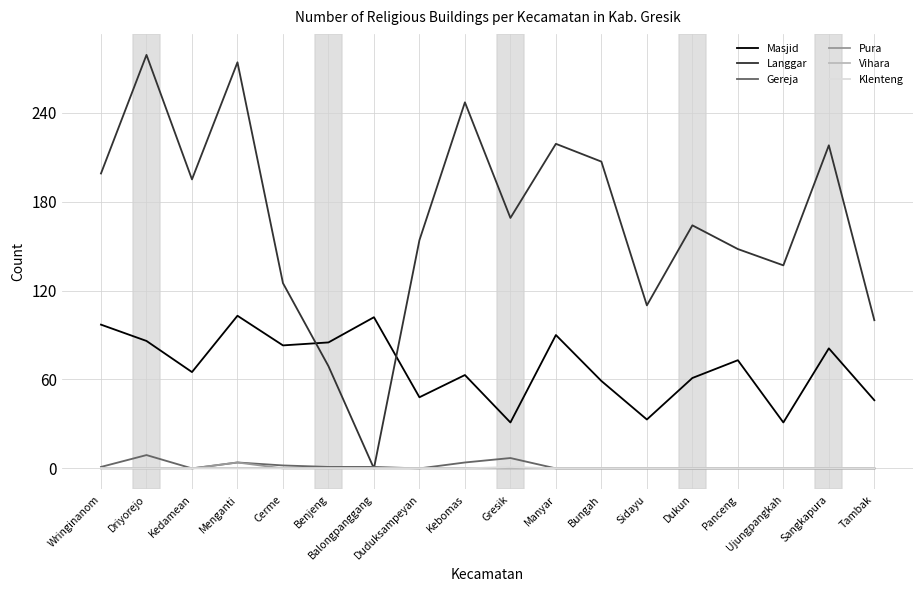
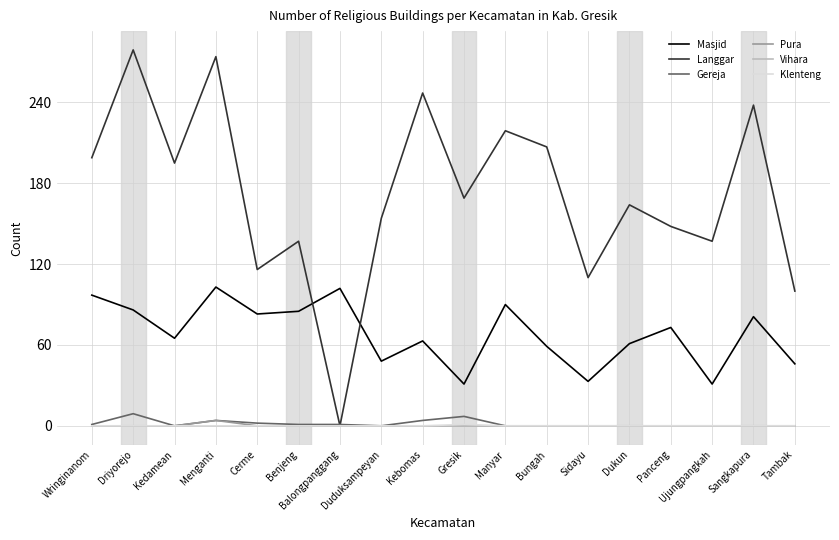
  {
    "Masjid": {
      "Wringinanom": 97,
      "Driyorejo": 86,
      "Kedamean": 65,
      "Menganti": 103,
      "Cerme": 83,
      "Benjeng": 85,
      "Balongpanggang": 102,
      "Duduksampeyan": 48,
      "Kebomas": 63,
      "Gresik": 31,
      "Manyar": 90,
      "Bungah": 59,
      "Sidayu": 33,
      "Dukun": 61,
      "Panceng": 73,
      "Ujungpangkah": 31,
      "Sangkapura": 81,
      "Tambak": 46
    },
    "Langgar": {
      "Wringinanom": 199,
      "Driyorejo": 279,
      "Kedamean": 195,
      "Menganti": 274,
-     "Cerme": 125,
-     "Benjeng": 69,
+     "Cerme": 116,
+     "Benjeng": 137,
      "Duduksampeyan": 154,
      "Kebomas": 247,
      "Gresik": 169,
      "Manyar": 219,
      "Bungah": 207,
      "Sidayu": 110,
      "Dukun": 164,
      "Panceng": 148,
      "Ujungpangkah": 137,
-     "Sangkapura": 218,
+     "Sangkapura": 238,
      "Tambak": 100
    },
    "Gereja": {
      "Driyorejo": 9,
      "Cerme": 2,
      "Kebomas": 4,
      "Gresik": 7
    }
  }
